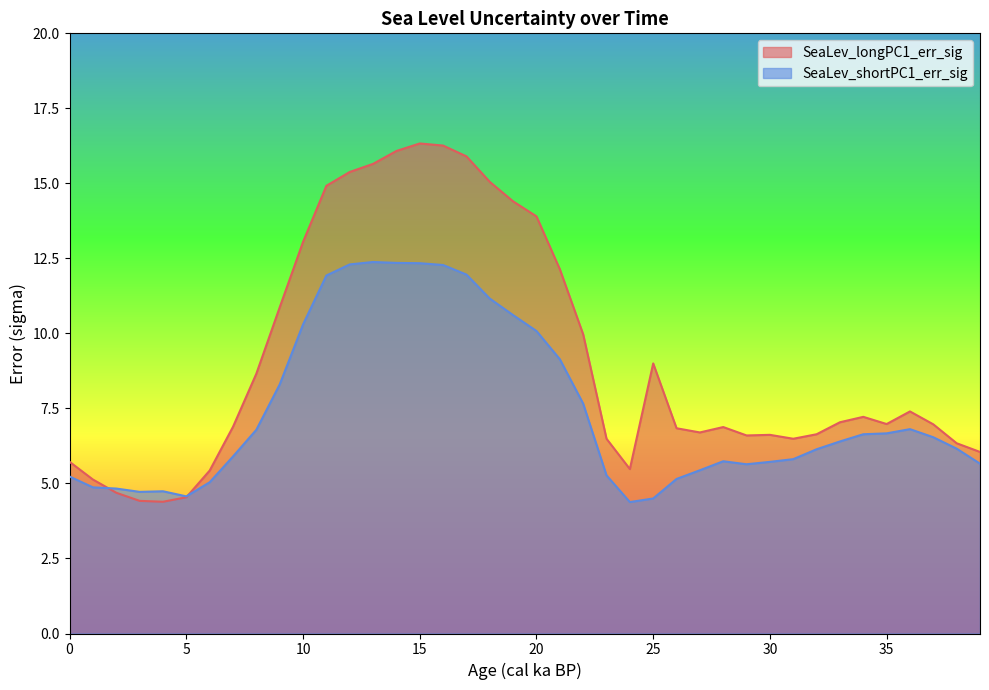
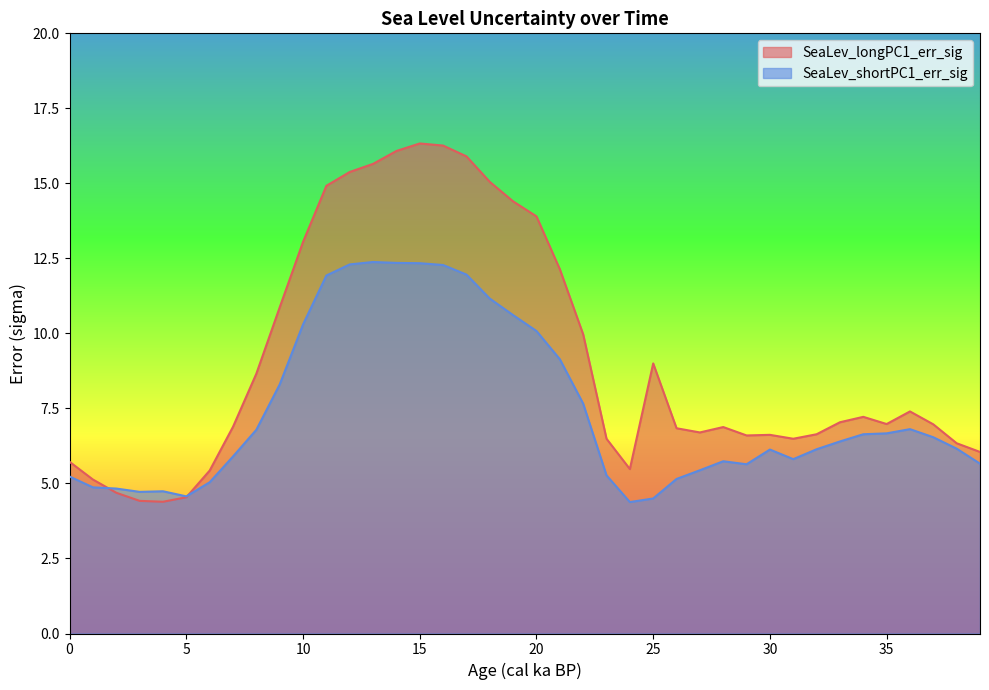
  {
    "SeaLev_longPC1_err_sig": {
      "0": 5.7,
      "10": 13.1,
      "15": 16.3,
      "20": 13.9,
      "25": 9.0,
      "30": 6.6,
      "35": 7.0
    },
    "SeaLev_shortPC1_err_sig": {
      "0": 5.2,
      "10": 10.3,
      "15": 12.3,
      "20": 10.1,
      "25": 4.5,
-     "30": 5.7,
+     "30": 6.1,
      "35": 6.7
    }
  }
